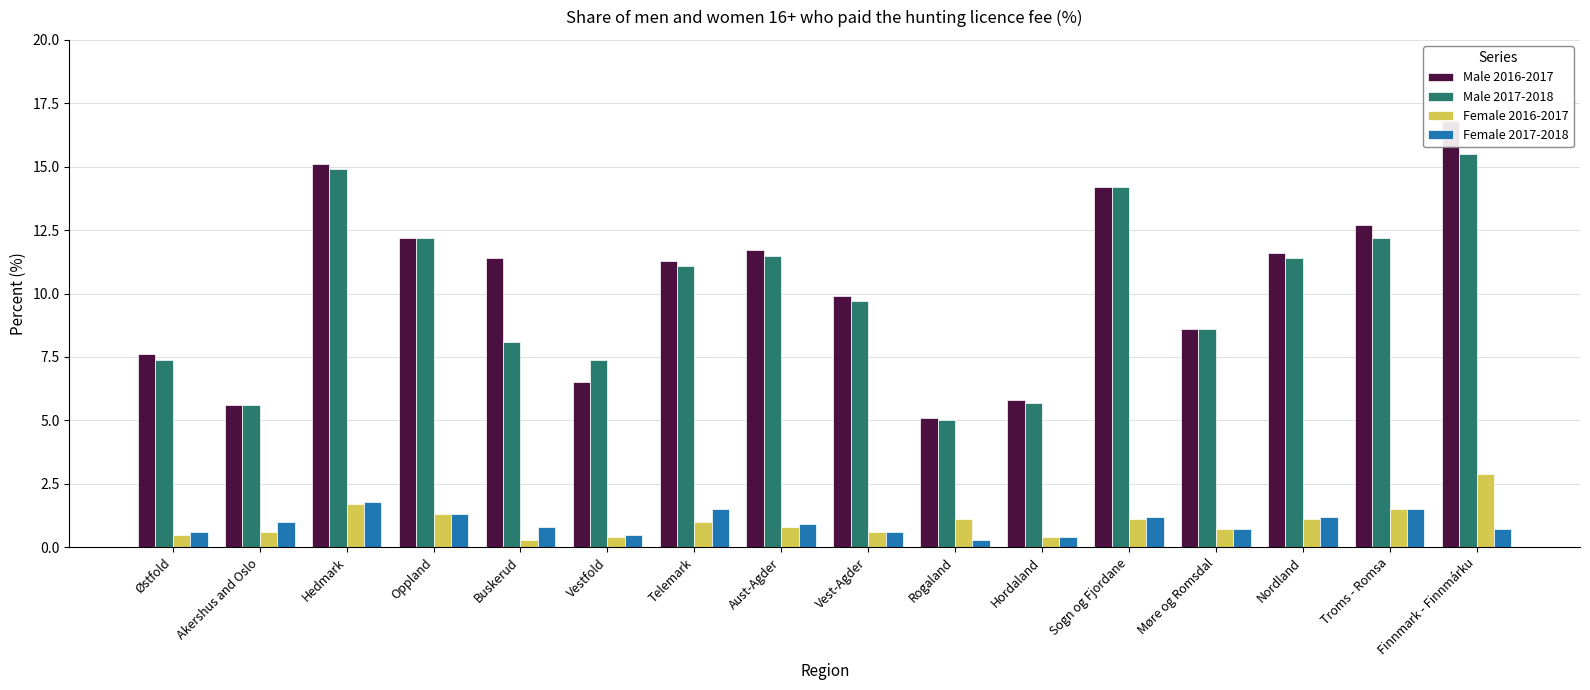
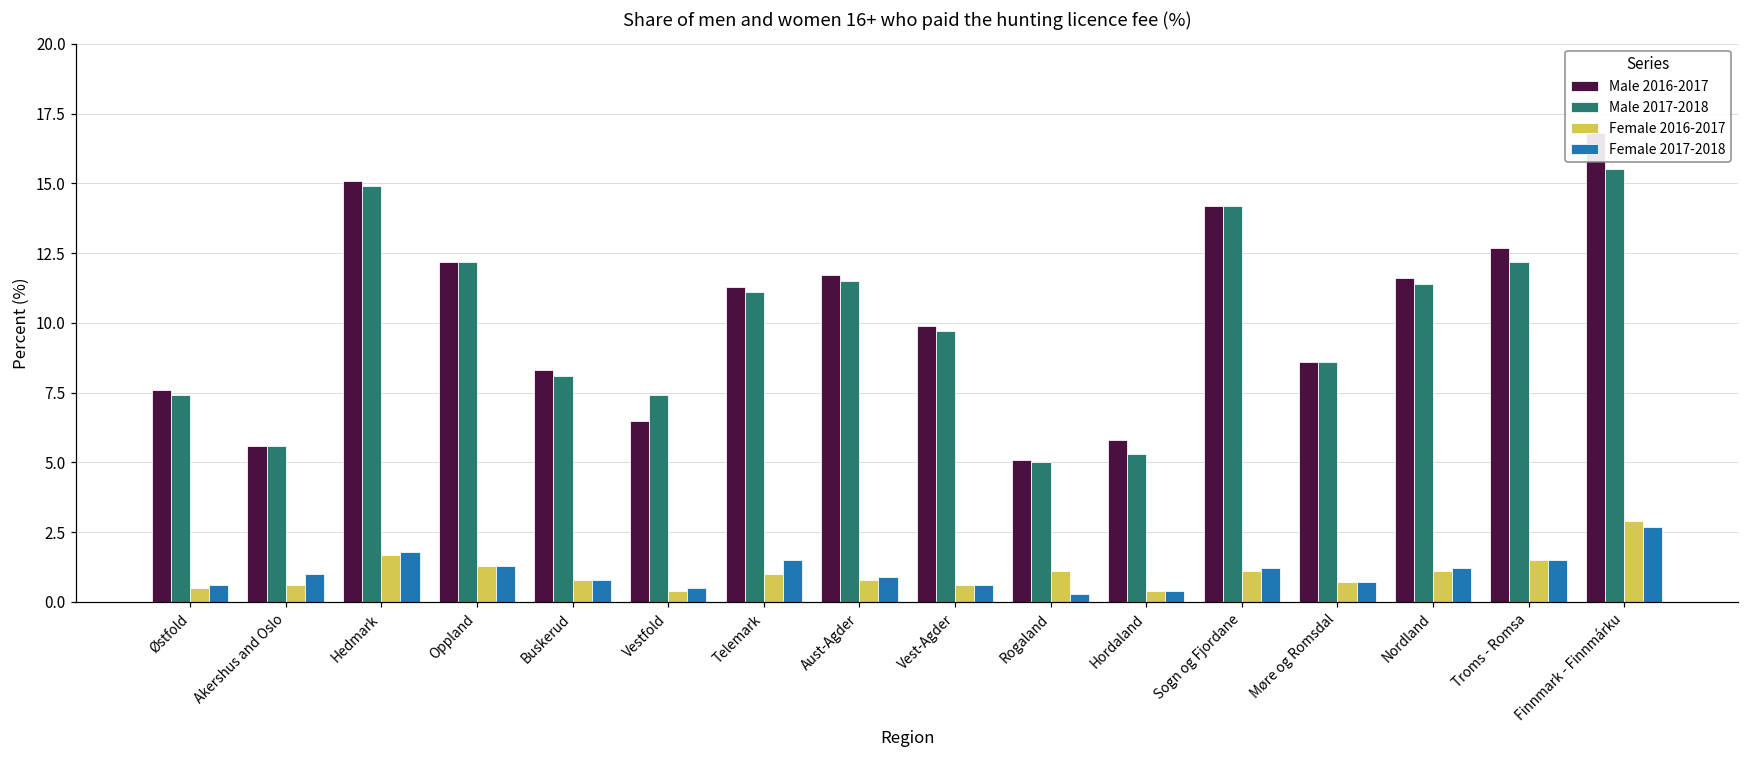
  {
    "Male 2016-2017": {
      "Østfold": 7.6,
      "Akershus and Oslo": 5.6,
      "Hedmark": 15.1,
      "Oppland": 12.2,
-     "Buskerud": 11.4,
+     "Buskerud": 8.3,
      "Vestfold": 6.5,
      "Telemark": 11.3,
      "Aust-Agder": 11.7,
      "Vest-Agder": 9.9,
      "Rogaland": 5.1,
      "Hordaland": 5.8,
      "Sogn og Fjordane": 14.2,
      "Møre og Romsdal": 8.6,
      "Nordland": 11.6,
      "Troms - Romsa": 12.7
    },
    "Male 2017-2018": {
      "Østfold": 7.4,
      "Akershus and Oslo": 5.6,
      "Hedmark": 14.9,
      "Oppland": 12.2,
      "Buskerud": 8.1,
      "Vestfold": 7.4,
      "Telemark": 11.1,
      "Aust-Agder": 11.5,
      "Vest-Agder": 9.7,
      "Rogaland": 5.0,
-     "Hordaland": 5.7,
+     "Hordaland": 5.3,
      "Sogn og Fjordane": 14.2,
      "Møre og Romsdal": 8.6,
      "Nordland": 11.4,
      "Troms - Romsa": 12.2,
      "Finnmark - Finnmárku": 15.5
    },
    "Female 2016-2017": {
      "Østfold": 0.5,
      "Akershus and Oslo": 0.6,
      "Hedmark": 1.7,
      "Oppland": 1.3,
-     "Buskerud": 0.3,
+     "Buskerud": 0.8,
      "Vestfold": 0.4,
      "Telemark": 1.0,
      "Aust-Agder": 0.8,
      "Vest-Agder": 0.6,
      "Rogaland": 1.1,
      "Hordaland": 0.4,
      "Sogn og Fjordane": 1.1,
      "Møre og Romsdal": 0.7,
      "Nordland": 1.1,
      "Troms - Romsa": 1.5,
      "Finnmark - Finnmárku": 2.9
    },
    "Female 2017-2018": {
      "Østfold": 0.6,
      "Akershus and Oslo": 1.0,
      "Hedmark": 1.8,
      "Oppland": 1.3,
      "Buskerud": 0.8,
      "Vestfold": 0.5,
      "Telemark": 1.5,
      "Aust-Agder": 0.9,
      "Vest-Agder": 0.6,
      "Rogaland": 0.3,
      "Hordaland": 0.4,
      "Sogn og Fjordane": 1.2,
      "Møre og Romsdal": 0.7,
      "Nordland": 1.2,
      "Troms - Romsa": 1.5,
-     "Finnmark - Finnmárku": 0.7
+     "Finnmark - Finnmárku": 2.7
    }
  }
